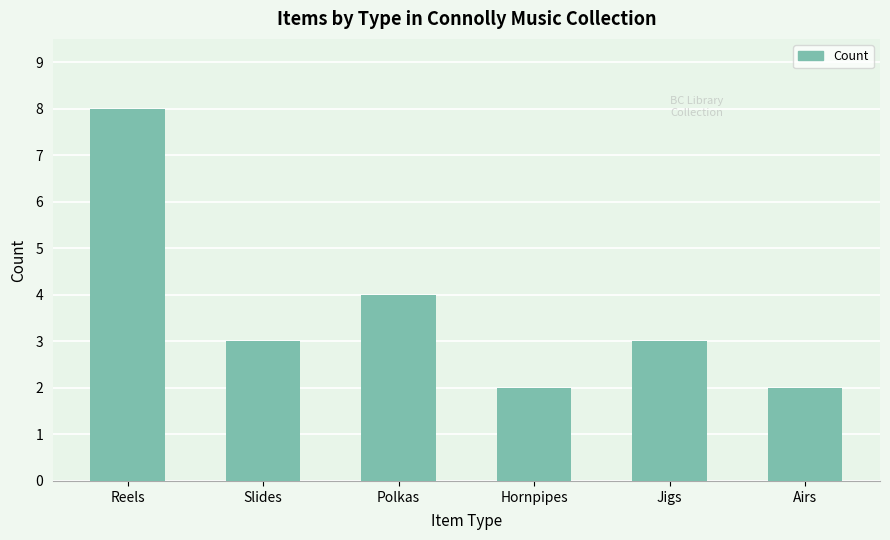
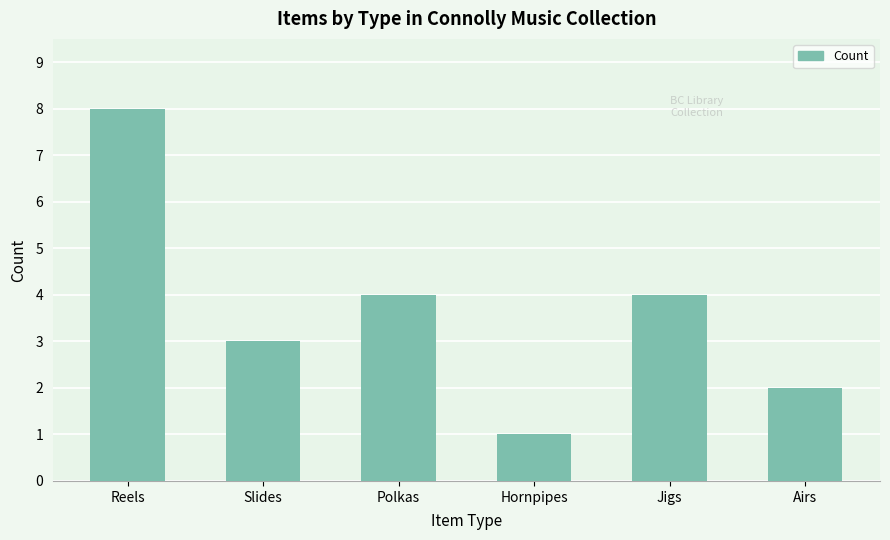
  {
    "Reels": 8,
    "Slides": 3,
    "Polkas": 4,
-   "Hornpipes": 2,
-   "Jigs": 3,
+   "Hornpipes": 1,
+   "Jigs": 4,
    "Airs": 2
  }
